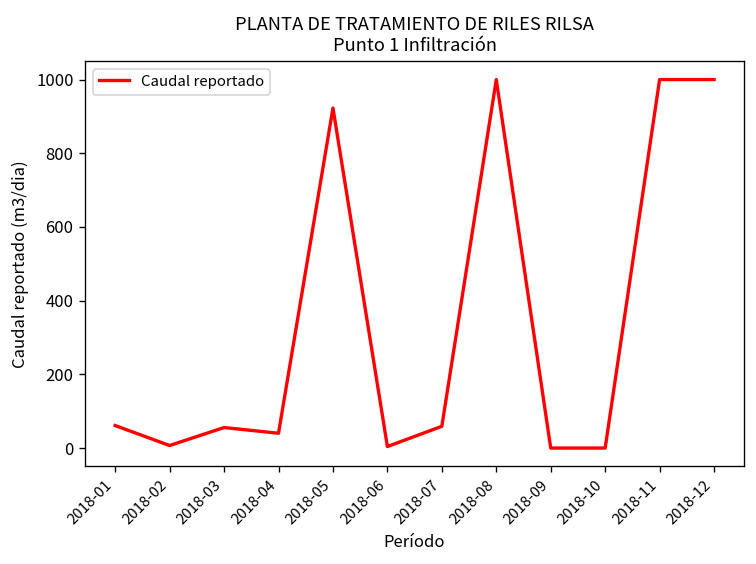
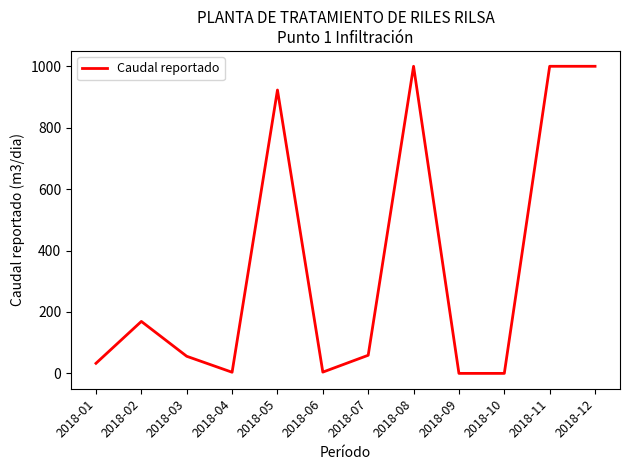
  {
-   "2018-01": 60,
-   "2018-02": 10,
+   "2018-01": 30,
+   "2018-02": 170,
    "2018-03": 60,
-   "2018-04": 40,
+   "2018-04": 0,
    "2018-05": 920,
    "2018-06": 0,
    "2018-07": 60,
    "2018-08": 1000,
    "2018-09": 0,
    "2018-10": 0,
    "2018-11": 1000,
    "2018-12": 1000
  }
